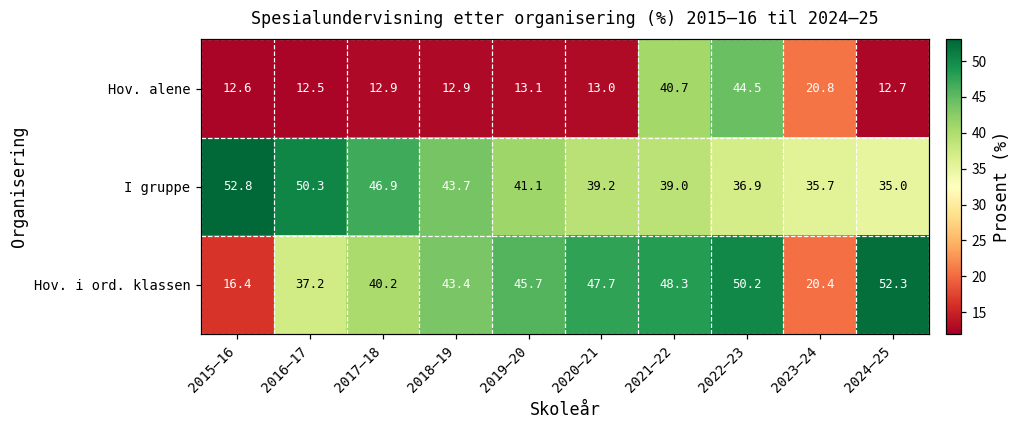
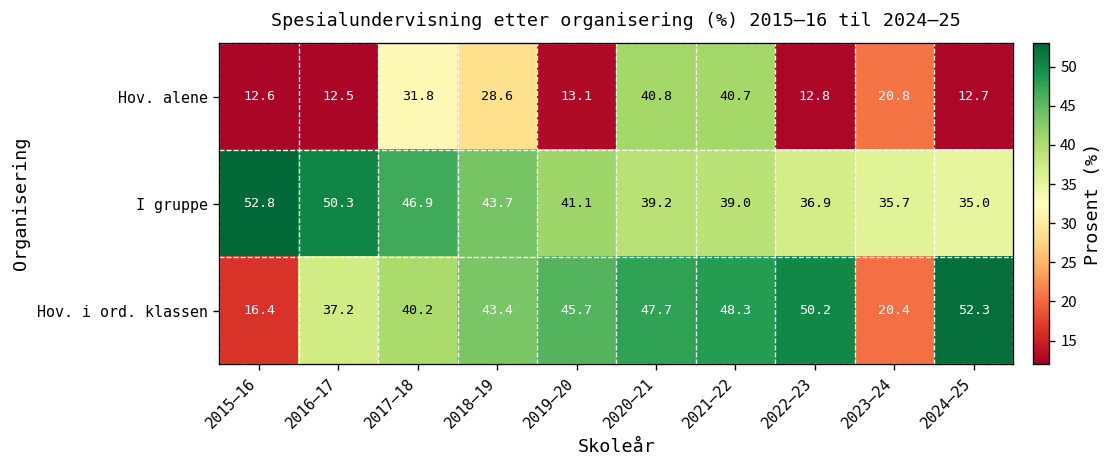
  {
    "Hov. alene": {
      "2015–16": 12.6,
      "2016–17": 12.5,
-     "2017–18": 12.9,
-     "2018–19": 12.9,
+     "2017–18": 31.8,
+     "2018–19": 28.6,
      "2019–20": 13.1,
-     "2020–21": 13.0,
+     "2020–21": 40.8,
      "2021–22": 40.7,
-     "2022–23": 44.5,
+     "2022–23": 12.8,
      "2023–24": 20.8,
      "2024–25": 12.7
    },
    "I gruppe": {
      "2015–16": 52.8,
      "2016–17": 50.3,
      "2017–18": 46.9,
      "2018–19": 43.7,
      "2019–20": 41.1,
      "2020–21": 39.2,
      "2021–22": 39.0,
      "2022–23": 36.9,
      "2023–24": 35.7,
      "2024–25": 35.0
    },
    "Hov. i ord. klassen": {
      "2015–16": 16.4,
      "2016–17": 37.2,
      "2017–18": 40.2,
      "2018–19": 43.4,
      "2019–20": 45.7,
      "2020–21": 47.7,
      "2021–22": 48.3,
      "2022–23": 50.2,
      "2023–24": 20.4,
      "2024–25": 52.3
    }
  }
